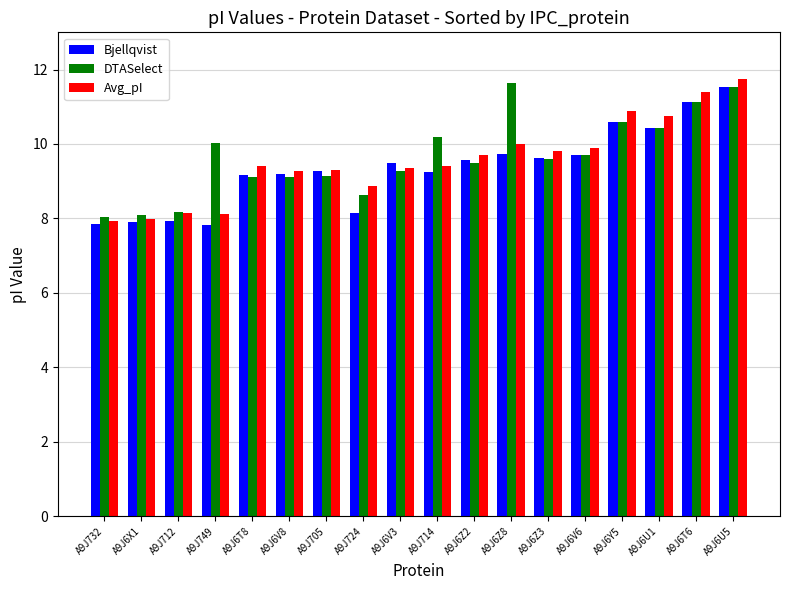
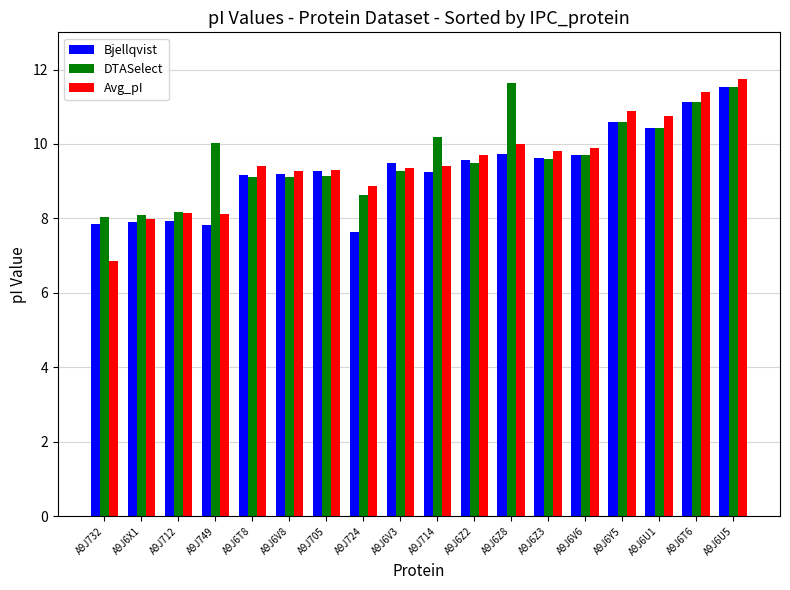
  {
    "Bjellqvist": {
      "A9J732": 7.8,
      "A9J6X1": 7.9,
      "A9J712": 7.9,
      "A9J749": 7.8,
      "A9J6T8": 9.2,
      "A9J6V8": 9.2,
      "A9J705": 9.3,
-     "A9J724": 8.2,
+     "A9J724": 7.6,
      "A9J6V3": 9.5,
      "A9J714": 9.3,
      "A9J6Z2": 9.6,
      "A9J6Z8": 9.7,
      "A9J6Z3": 9.6,
      "A9J6V6": 9.7,
      "A9J6Y5": 10.6,
      "A9J6U1": 10.4,
      "A9J6T6": 11.1,
      "A9J6U5": 11.5
    },
    "DTASelect": {
      "A9J732": 8.0,
      "A9J6X1": 8.1,
      "A9J712": 8.2,
      "A9J749": 10.0,
      "A9J6T8": 9.1,
      "A9J6V8": 9.1,
      "A9J705": 9.1,
      "A9J724": 8.6,
      "A9J6V3": 9.3,
      "A9J714": 10.2,
      "A9J6Z2": 9.5,
      "A9J6Z8": 11.7,
      "A9J6Z3": 9.6,
      "A9J6V6": 9.7,
      "A9J6Y5": 10.6,
      "A9J6U1": 10.4,
      "A9J6T6": 11.1,
      "A9J6U5": 11.5
    },
    "Avg_pI": {
-     "A9J732": 7.9,
+     "A9J732": 6.9,
      "A9J6X1": 8.0,
      "A9J712": 8.2,
      "A9J749": 8.1,
      "A9J6T8": 9.4,
      "A9J6V8": 9.3,
      "A9J705": 9.3,
      "A9J724": 8.9,
      "A9J6V3": 9.4,
      "A9J714": 9.4,
      "A9J6Z2": 9.7,
      "A9J6Z8": 10.0,
      "A9J6Z3": 9.8,
      "A9J6V6": 9.9,
      "A9J6Y5": 10.9,
      "A9J6U1": 10.8,
      "A9J6T6": 11.4,
      "A9J6U5": 11.7
    }
  }
